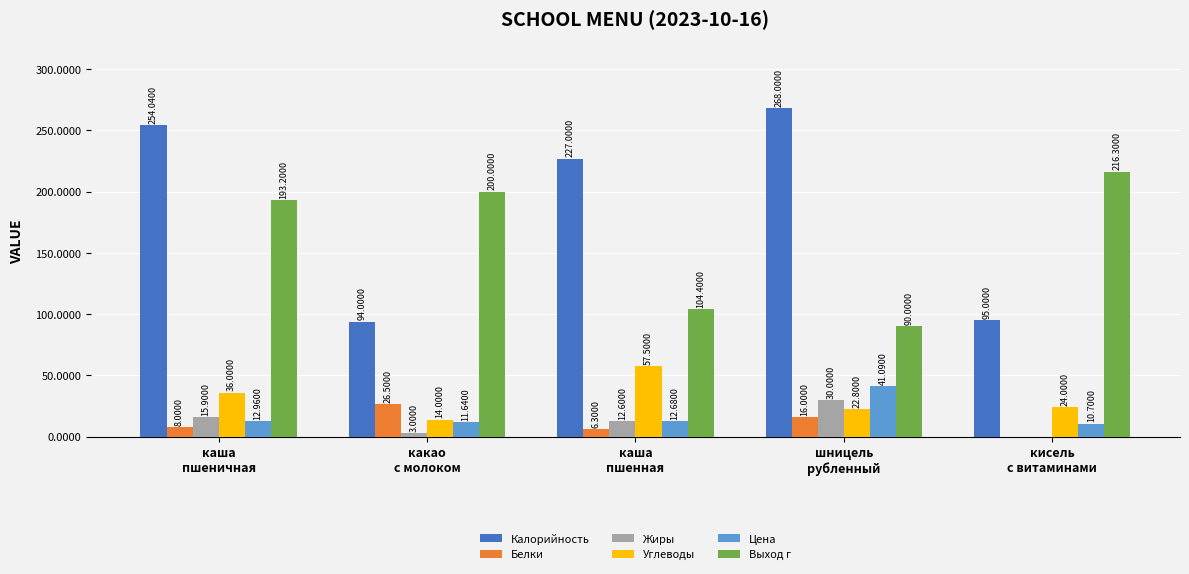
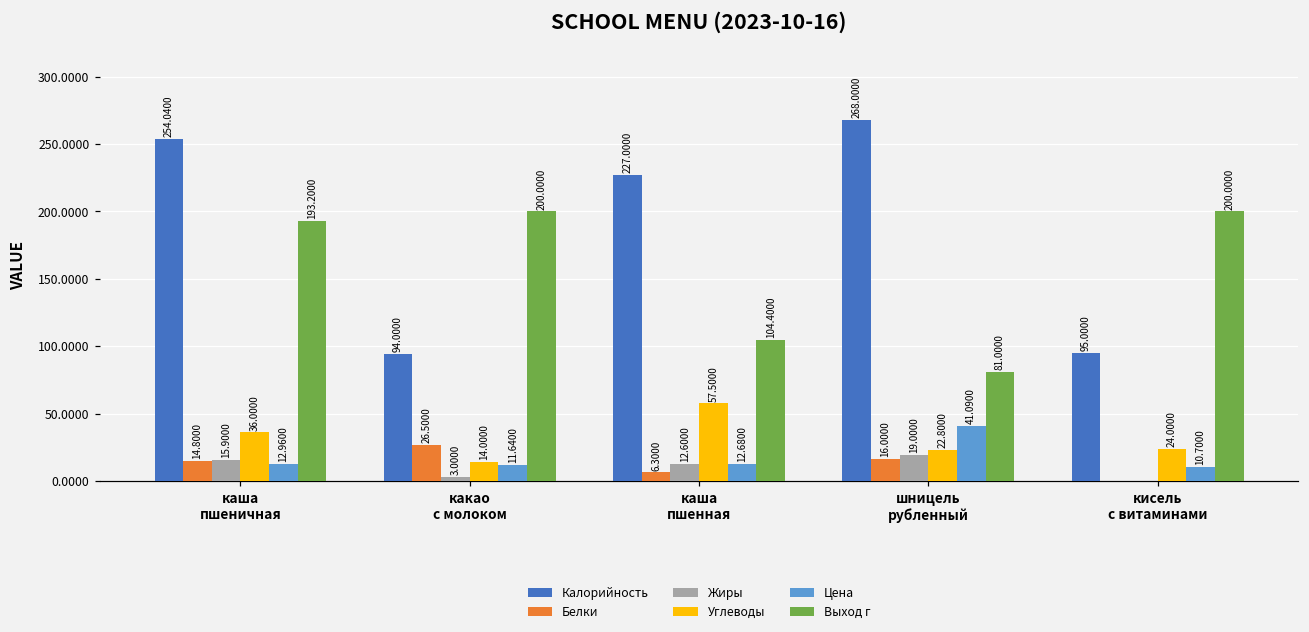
  {
    "Белки": {
-     "каша пшеничная": 8.0000,
+     "каша пшеничная": 14.8000,
      "какао с молоком": 26.5000,
      "каша пшенная": 6.3000,
      "шницель рубленный": 16.0000
    },
    "Жиры": {
      "каша пшеничная": 15.9000,
      "какао с молоком": 3.0000,
      "каша пшенная": 12.6000,
-     "шницель рубленный": 30.0000
+     "шницель рубленный": 19.0000
    },
    "Углеводы": {
      "каша пшеничная": 36.0000,
      "какао с молоком": 14.0000,
      "каша пшенная": 57.5000,
      "шницель рубленный": 22.8000,
      "кисель с витаминами": 24.0000
    },
    "Выход г": {
      "каша пшеничная": 193.2000,
      "какао с молоком": 200.0000,
      "каша пшенная": 104.4000,
-     "шницель рубленный": 90.0000,
-     "кисель с витаминами": 216.3000
+     "шницель рубленный": 81.0000,
+     "кисель с витаминами": 200.0000
    }
  }
